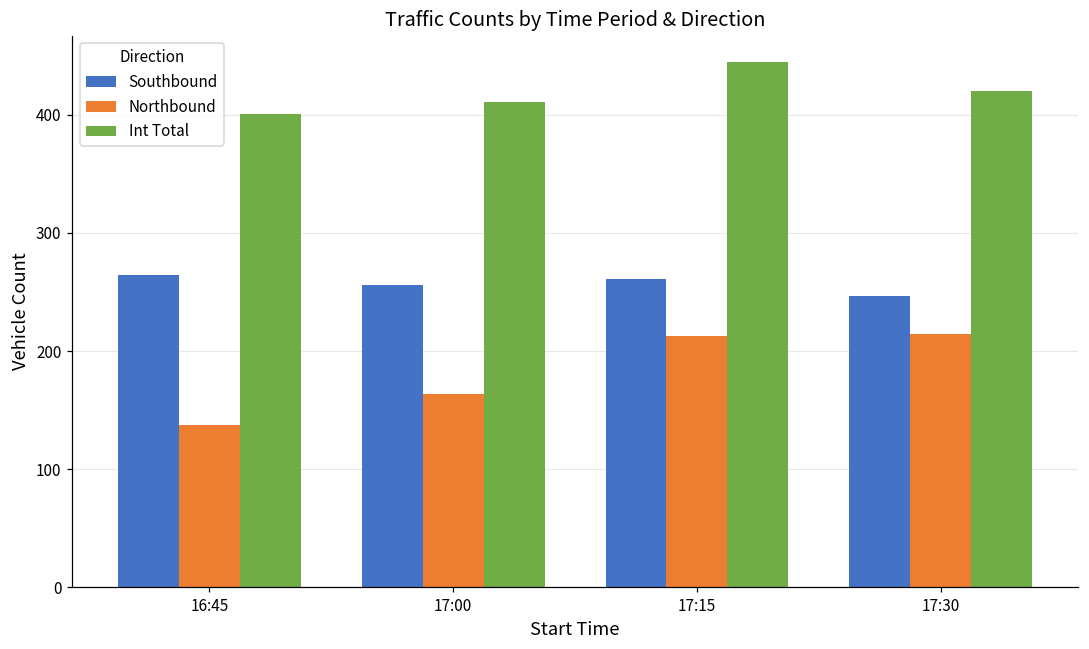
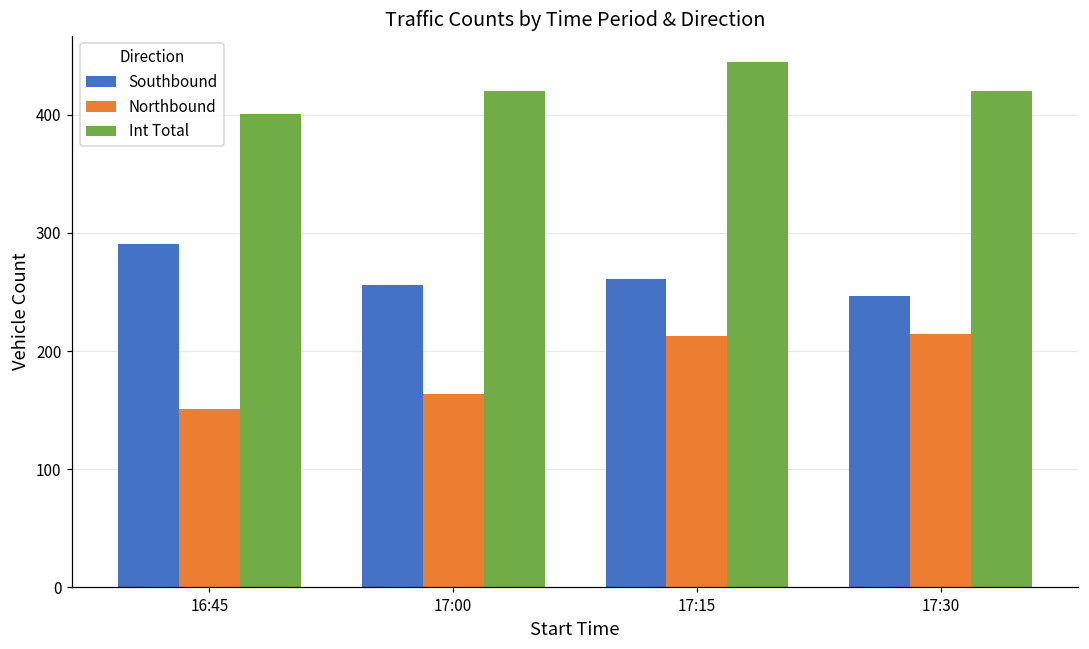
  {
    "Southbound": {
-     "16:45": 264,
+     "16:45": 291,
      "17:00": 256,
      "17:15": 261,
      "17:30": 247
    },
    "Northbound": {
-     "16:45": 137,
+     "16:45": 151,
      "17:00": 164,
      "17:15": 213,
      "17:30": 214
    },
    "Int Total": {
      "16:45": 401,
-     "17:00": 411,
+     "17:00": 420,
      "17:15": 445,
      "17:30": 420
    }
  }
